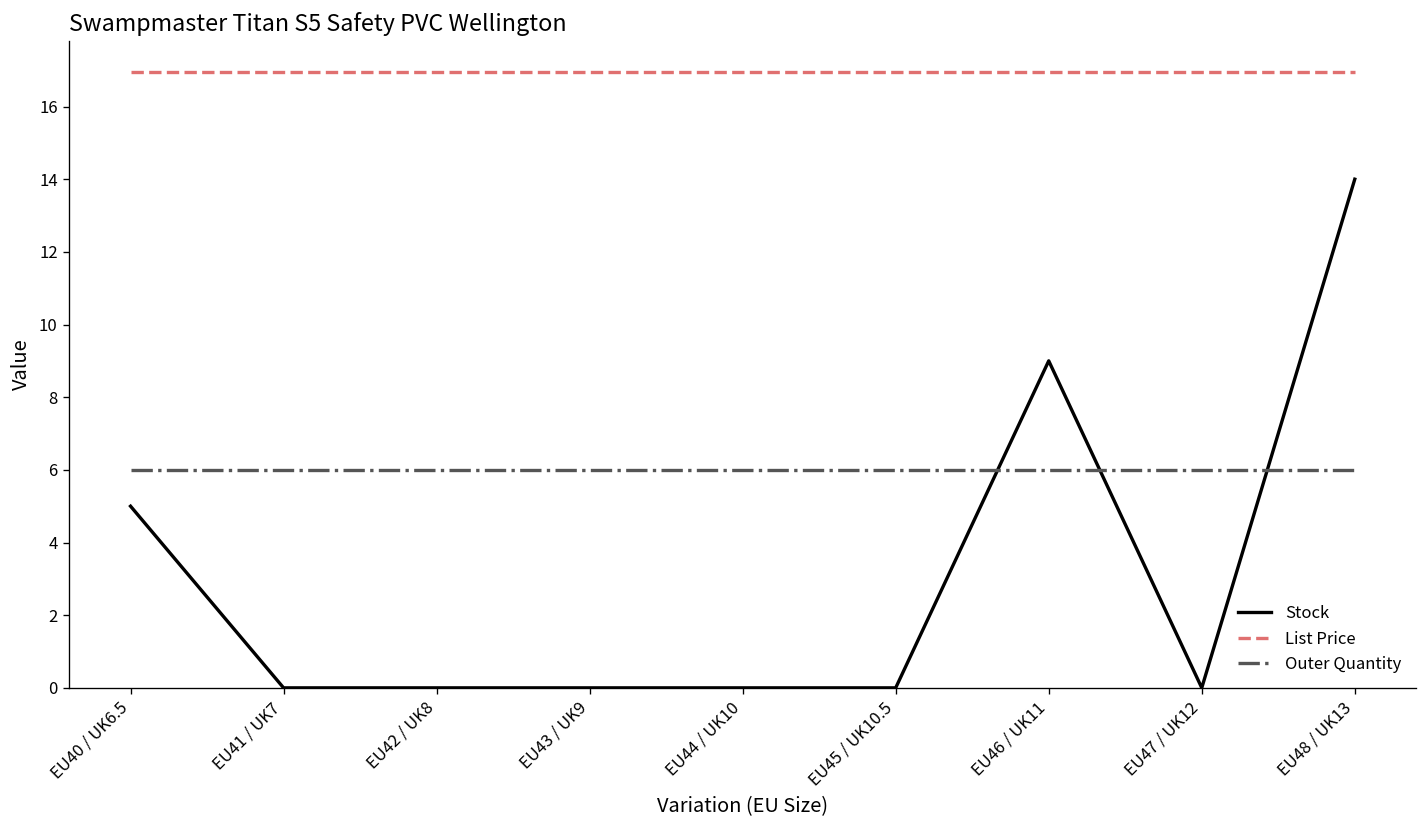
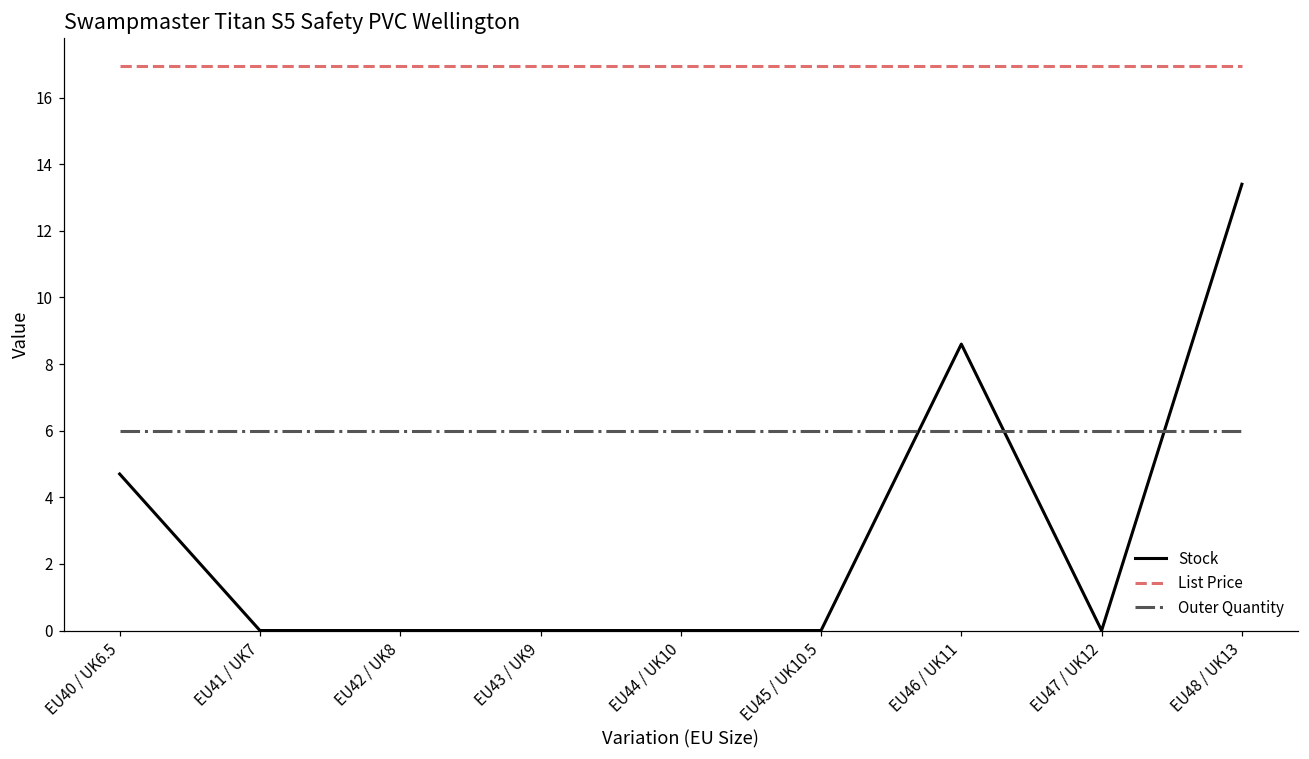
  {
    "Stock": {
-     "EU40 / UK6.5": 5.0,
+     "EU40 / UK6.5": 4.7,
      "EU41 / UK7": 0.0,
      "EU42 / UK8": 0.0,
      "EU43 / UK9": 0.0,
      "EU44 / UK10": 0.0,
      "EU45 / UK10.5": 0.0,
-     "EU46 / UK11": 9.0,
+     "EU46 / UK11": 8.6,
      "EU47 / UK12": 0.0,
-     "EU48 / UK13": 14.0
+     "EU48 / UK13": 13.4
    },
    "List Price": {
      "EU40 / UK6.5": 17.0,
      "EU41 / UK7": 17.0,
      "EU42 / UK8": 17.0,
      "EU43 / UK9": 17.0,
      "EU44 / UK10": 17.0,
      "EU45 / UK10.5": 17.0,
      "EU46 / UK11": 17.0,
      "EU47 / UK12": 17.0,
      "EU48 / UK13": 17.0
    },
    "Outer Quantity": {
      "EU40 / UK6.5": 6.0,
      "EU41 / UK7": 6.0,
      "EU42 / UK8": 6.0,
      "EU43 / UK9": 6.0,
      "EU44 / UK10": 6.0,
      "EU45 / UK10.5": 6.0,
      "EU46 / UK11": 6.0,
      "EU47 / UK12": 6.0,
      "EU48 / UK13": 6.0
    }
  }
